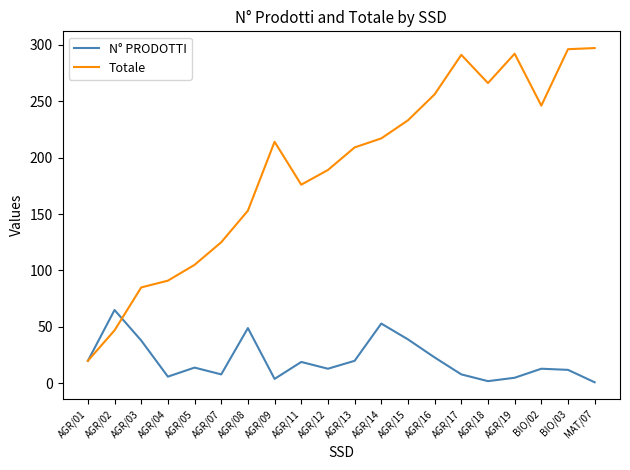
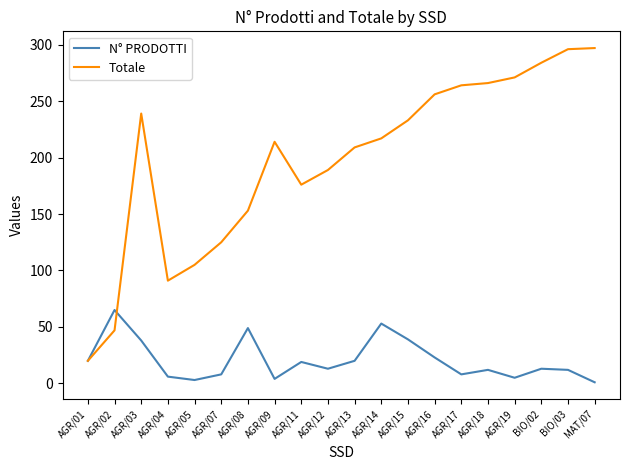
  {
    "N° PRODOTTI": {
      "AGR/02": 65,
      "AGR/03": 38,
      "AGR/04": 6,
-     "AGR/05": 14,
+     "AGR/05": 3,
      "AGR/07": 8,
      "AGR/08": 49,
      "AGR/09": 4,
      "AGR/11": 19,
      "AGR/12": 13,
      "AGR/13": 20,
      "AGR/14": 53,
      "AGR/15": 39,
      "AGR/16": 23,
      "AGR/17": 8,
-     "AGR/18": 2,
+     "AGR/18": 12,
      "AGR/19": 5,
      "BIO/02": 13,
      "BIO/03": 12,
      "MAT/07": 1
    },
    "Totale": {
      "AGR/02": 47,
-     "AGR/03": 85,
+     "AGR/03": 239,
      "AGR/04": 91,
      "AGR/05": 105,
      "AGR/07": 125,
      "AGR/08": 153,
      "AGR/09": 214,
      "AGR/11": 176,
      "AGR/12": 189,
      "AGR/13": 209,
      "AGR/14": 217,
      "AGR/15": 233,
      "AGR/16": 256,
-     "AGR/17": 291,
+     "AGR/17": 264,
      "AGR/18": 266,
-     "AGR/19": 292,
-     "BIO/02": 246,
+     "AGR/19": 271,
+     "BIO/02": 284,
      "BIO/03": 296,
      "MAT/07": 297
    }
  }
